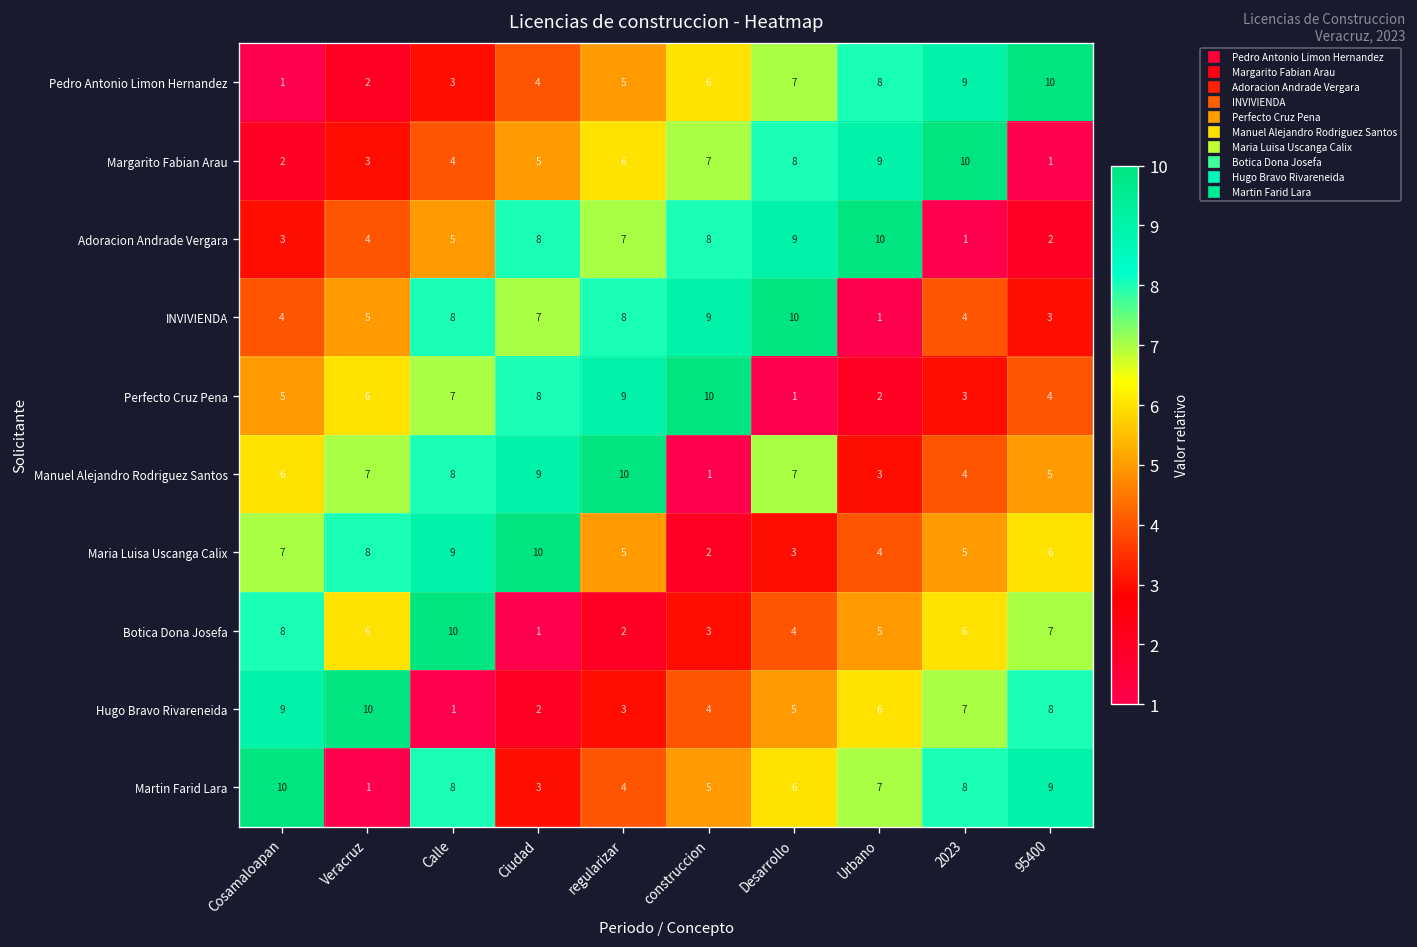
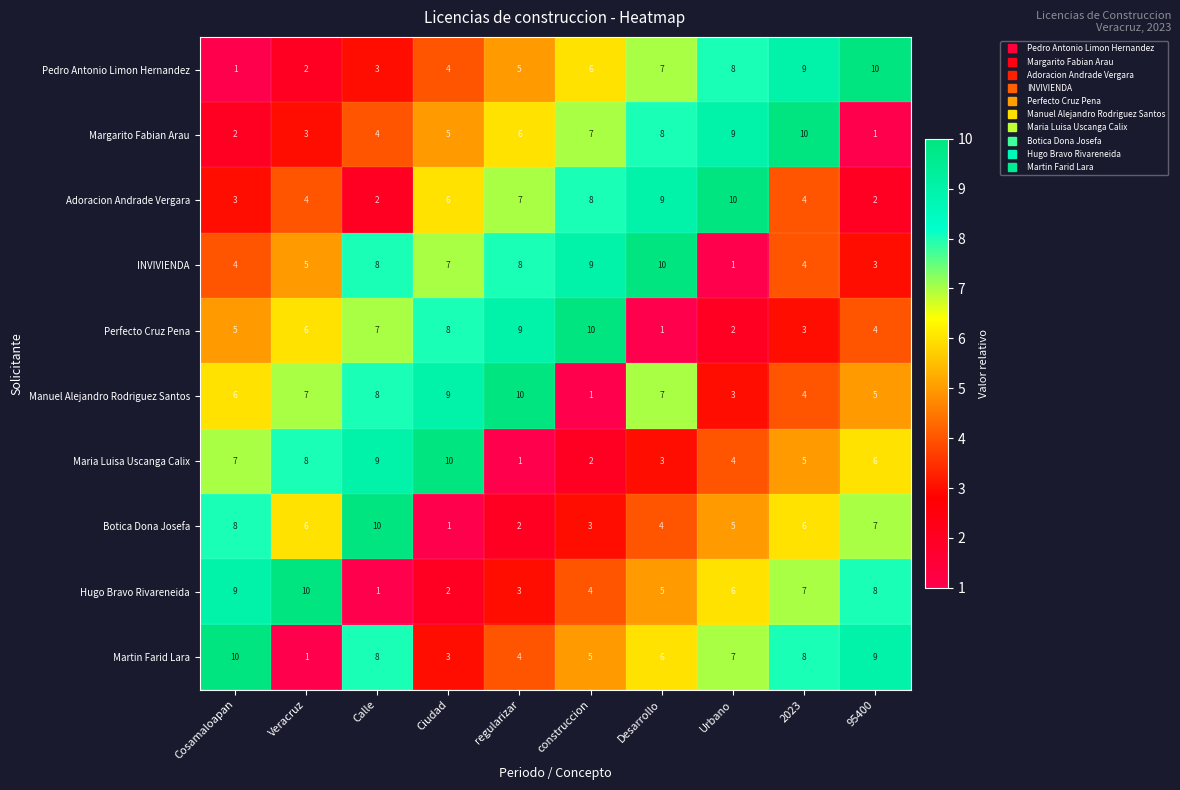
  {
    "Pedro Antonio Limon Hernandez": {
      "Cosamaloapan": 1,
      "Veracruz": 2,
      "Calle": 3,
      "Ciudad": 4,
      "regularizar": 5,
      "construccion": 6,
      "Desarrollo": 7,
      "Urbano": 8,
      "2023": 9,
      "95400": 10
    },
    "Margarito Fabian Arau": {
      "Cosamaloapan": 2,
      "Veracruz": 3,
      "Calle": 4,
      "Ciudad": 5,
      "regularizar": 6,
      "construccion": 7,
      "Desarrollo": 8,
      "Urbano": 9,
      "2023": 10,
      "95400": 1
    },
    "Adoracion Andrade Vergara": {
      "Cosamaloapan": 3,
      "Veracruz": 4,
-     "Calle": 5,
-     "Ciudad": 8,
+     "Calle": 2,
+     "Ciudad": 6,
      "regularizar": 7,
      "construccion": 8,
      "Desarrollo": 9,
      "Urbano": 10,
-     "2023": 1,
+     "2023": 4,
      "95400": 2
    },
    "INVIVIENDA": {
      "Cosamaloapan": 4,
      "Veracruz": 5,
      "Calle": 8,
      "Ciudad": 7,
      "regularizar": 8,
      "construccion": 9,
      "Desarrollo": 10,
      "Urbano": 1,
      "2023": 4,
      "95400": 3
    },
    "Perfecto Cruz Pena": {
      "Cosamaloapan": 5,
      "Veracruz": 6,
      "Calle": 7,
      "Ciudad": 8,
      "regularizar": 9,
      "construccion": 10,
      "Desarrollo": 1,
      "Urbano": 2,
      "2023": 3,
      "95400": 4
    },
    "Manuel Alejandro Rodriguez Santos": {
      "Cosamaloapan": 6,
      "Veracruz": 7,
      "Calle": 8,
      "Ciudad": 9,
      "regularizar": 10,
      "construccion": 1,
      "Desarrollo": 7,
      "Urbano": 3,
      "2023": 4,
      "95400": 5
    },
    "Maria Luisa Uscanga Calix": {
      "Cosamaloapan": 7,
      "Veracruz": 8,
      "Calle": 9,
      "Ciudad": 10,
-     "regularizar": 5,
+     "regularizar": 1,
      "construccion": 2,
      "Desarrollo": 3,
      "Urbano": 4,
      "2023": 5,
      "95400": 6
    },
    "Botica Dona Josefa": {
      "Cosamaloapan": 8,
      "Veracruz": 6,
      "Calle": 10,
      "Ciudad": 1,
      "regularizar": 2,
      "construccion": 3,
      "Desarrollo": 4,
      "Urbano": 5,
      "2023": 6,
      "95400": 7
    },
    "Hugo Bravo Rivareneida": {
      "Cosamaloapan": 9,
      "Veracruz": 10,
      "Calle": 1,
      "Ciudad": 2,
      "regularizar": 3,
      "construccion": 4,
      "Desarrollo": 5,
      "Urbano": 6,
      "2023": 7,
      "95400": 8
    },
    "Martin Farid Lara": {
      "Cosamaloapan": 10,
      "Veracruz": 1,
      "Calle": 8,
      "Ciudad": 3,
      "regularizar": 4,
      "construccion": 5,
      "Desarrollo": 6,
      "Urbano": 7,
      "2023": 8,
      "95400": 9
    }
  }
